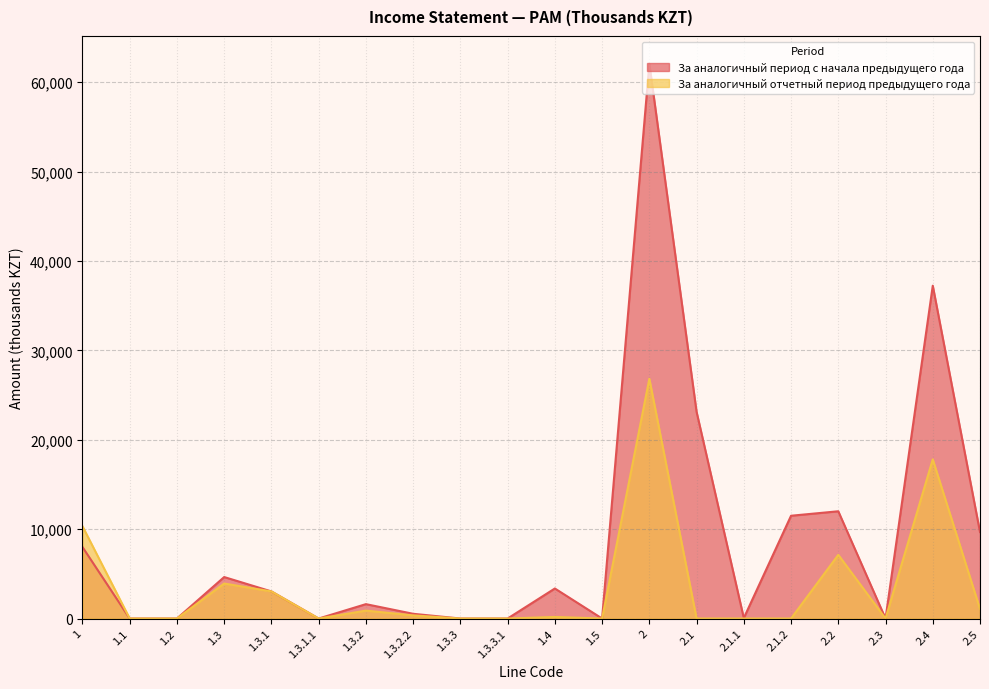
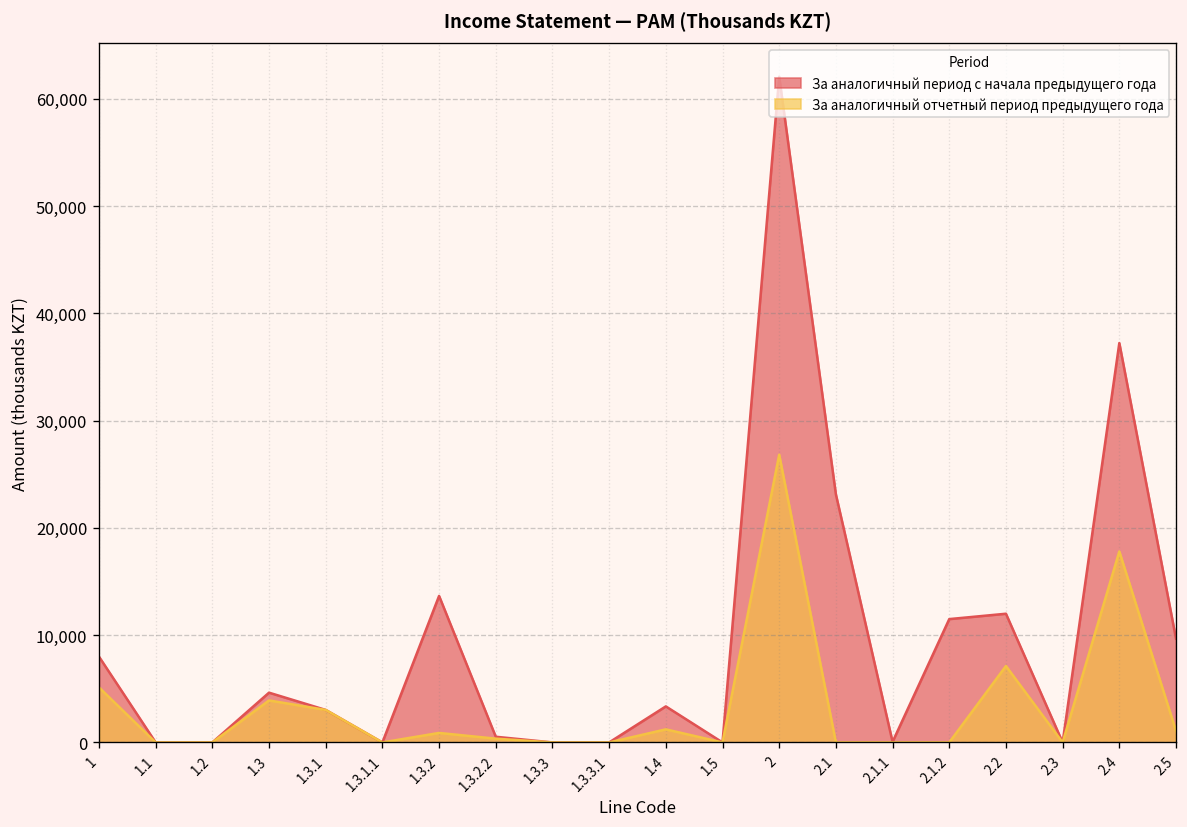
  {
    "За аналогичный период с начала предыдущего года": {
      "1": "8,000",
      "1.3": "5,000",
-     "1.3.2": "2,000",
+     "1.3.2": "14,000",
      "1.4": "3,000",
      "2.1": "23,000",
      "2.1.2": "12,000",
      "2.2": "12,000",
      "2.4": "37,000",
      "2.5": "10,000"
    },
    "За аналогичный отчетный период предыдущего года": {
-     "1": "10,000",
+     "1": "5,000",
      "1.3": "4,000",
      "1.3.2": "1,000",
-     "1.4": "0",
+     "1.4": "1,000",
      "2": "27,000",
      "2.1": "0",
      "2.1.2": "0",
      "2.2": "7,000",
      "2.4": "18,000",
      "2.5": "1,000"
    }
  }
